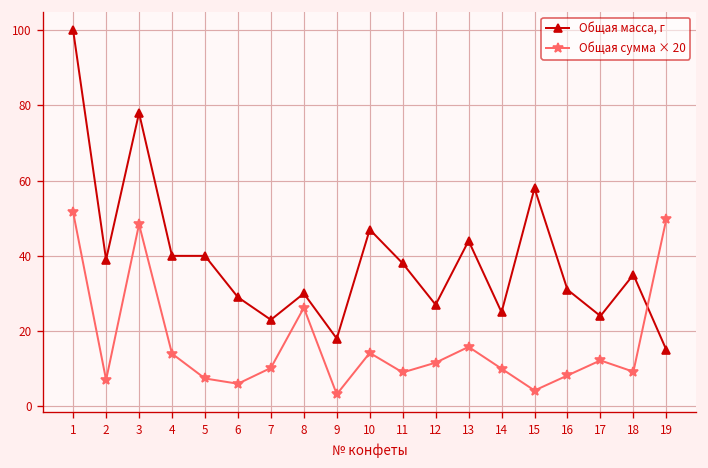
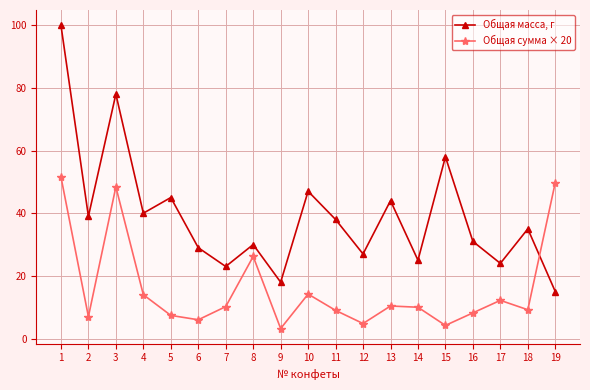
  {
    "Общая масса, г": {
      "1": 100,
      "2": 39,
      "3": 78,
      "4": 40,
-     "5": 40,
+     "5": 45,
      "6": 29,
      "7": 23,
      "8": 30,
      "9": 18,
      "10": 47,
      "11": 38,
      "12": 27,
      "13": 44,
      "14": 25,
      "15": 58,
      "16": 31,
      "17": 24,
      "18": 35,
      "19": 15
    },
    "Общая сумма × 20": {
      "1": 52,
      "2": 7,
      "3": 48,
      "4": 14,
      "5": 7,
      "6": 6,
      "7": 10,
      "8": 26,
      "9": 3,
      "10": 14,
      "11": 9,
-     "12": 12,
-     "13": 16,
+     "12": 5,
+     "13": 10,
      "14": 10,
      "15": 4,
      "16": 8,
      "17": 12,
      "18": 9,
      "19": 50
    }
  }
